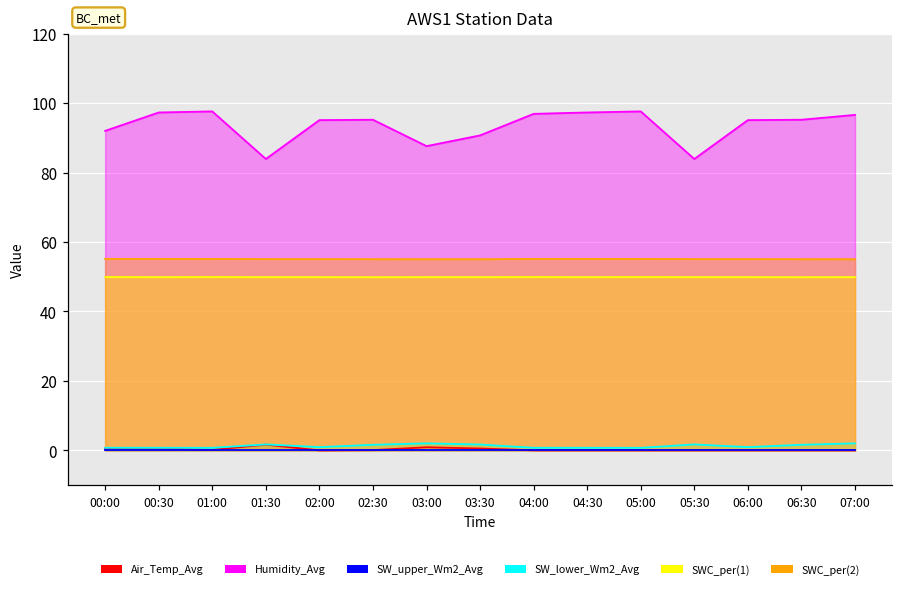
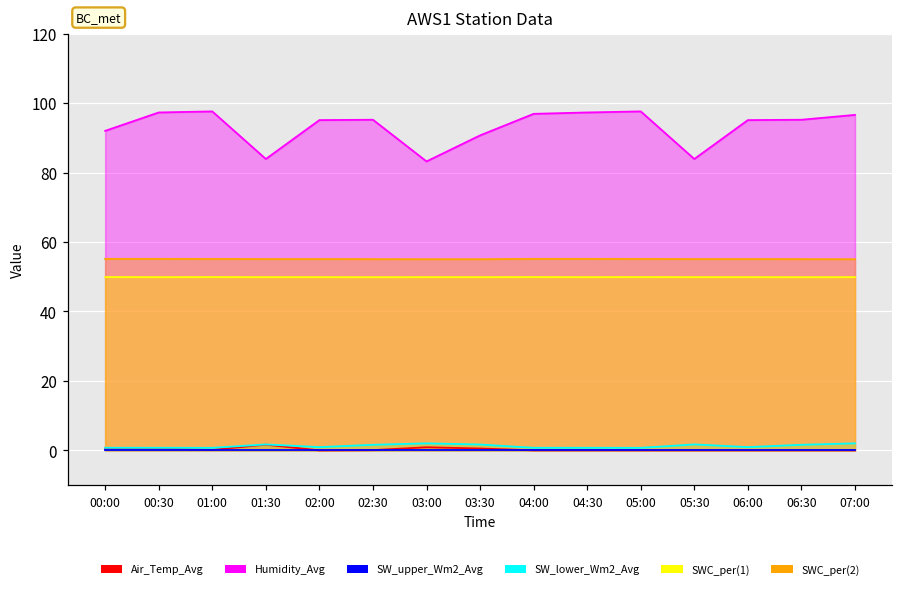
  {
    "Air_Temp_Avg": {
      "03:00": 1
    },
    "Humidity_Avg": {
      "00:00": 92,
      "00:30": 97,
      "01:00": 98,
      "01:30": 84,
      "02:00": 95,
      "02:30": 95,
-     "03:00": 88,
+     "03:00": 83,
      "03:30": 91,
      "04:00": 97,
      "04:30": 97,
      "05:00": 98,
      "05:30": 84,
      "06:00": 95,
      "06:30": 95,
      "07:00": 97
    },
    "SW_upper_Wm2_Avg": {
      "01:30": 0,
      "03:00": 0
    },
    "SW_lower_Wm2_Avg": {
      "02:00": 1,
      "02:30": 2,
      "03:00": 2,
      "03:30": 2,
      "05:30": 2,
      "06:00": 1,
      "06:30": 2,
      "07:00": 2
    }
  }
